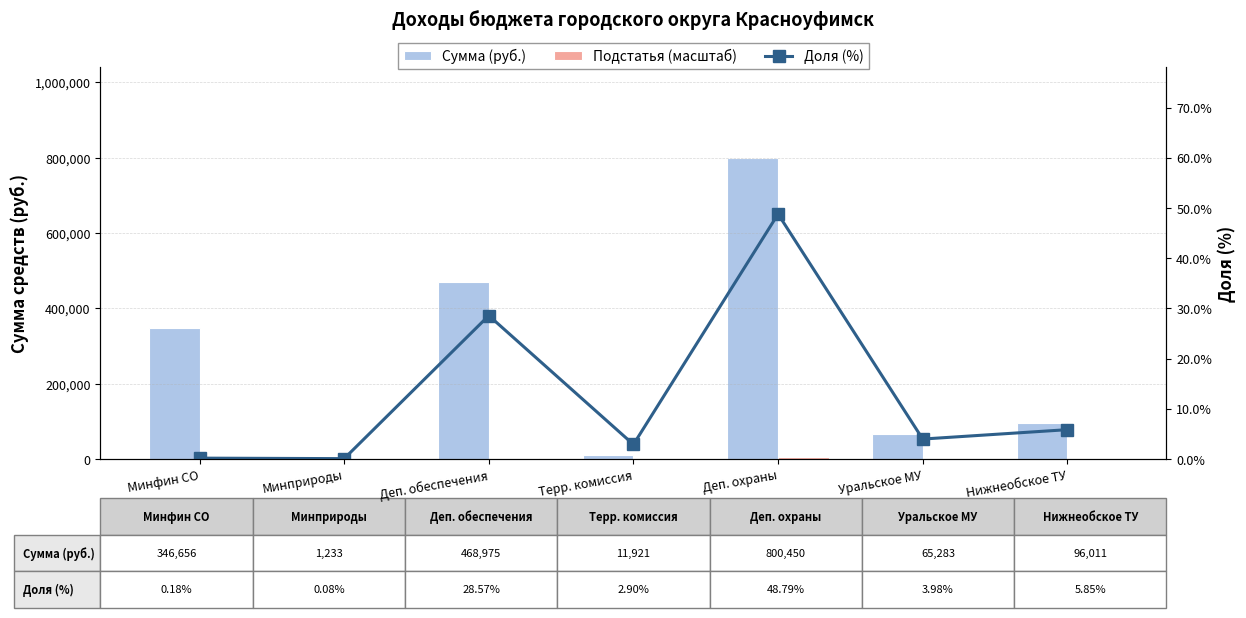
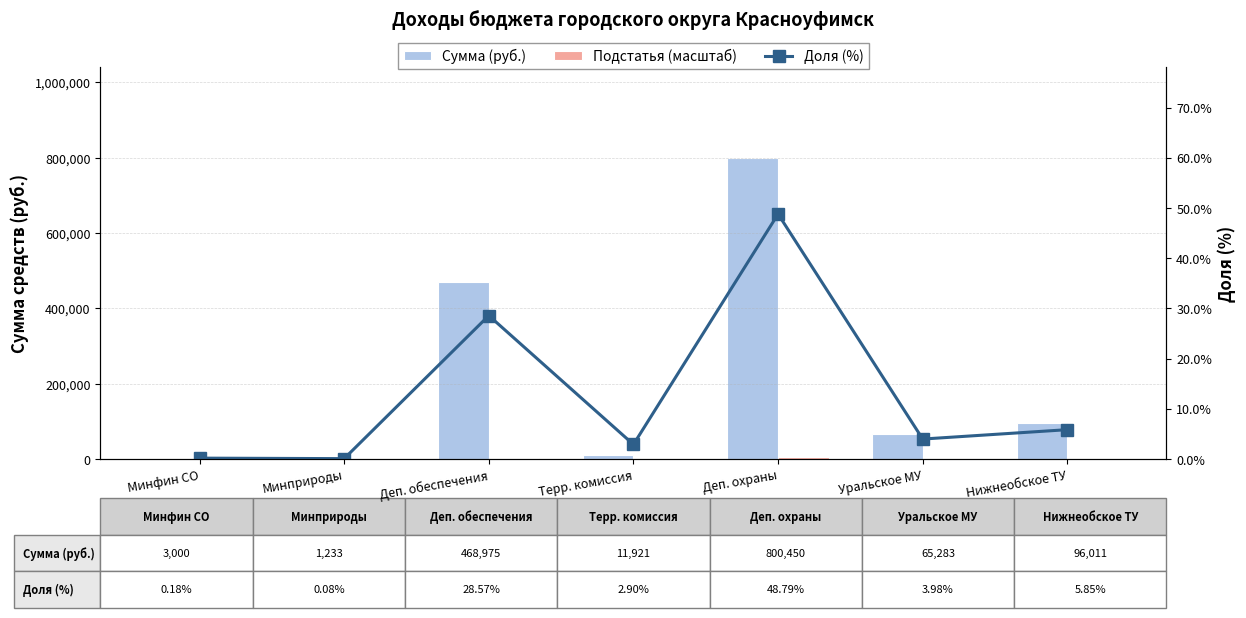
  {
    "Сумма (руб.)": {
-     "Минфин СО": "346,656"
+     "Минфин СО": "3,000"
    }
  }
